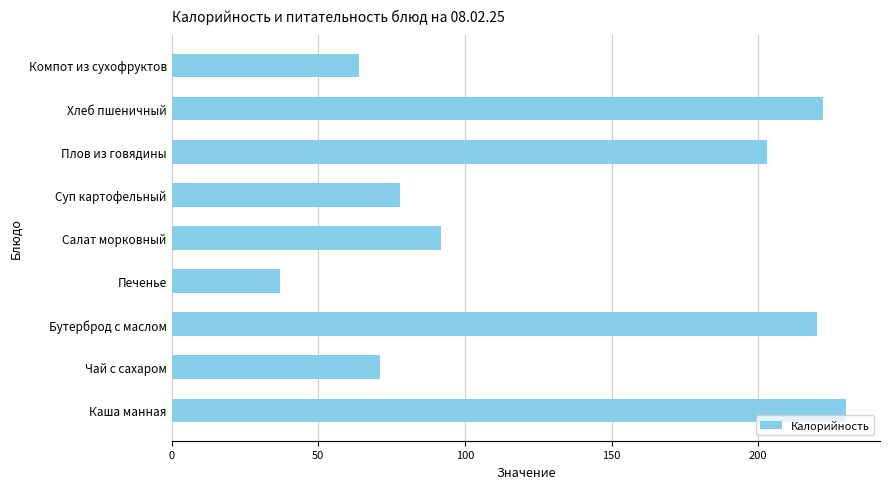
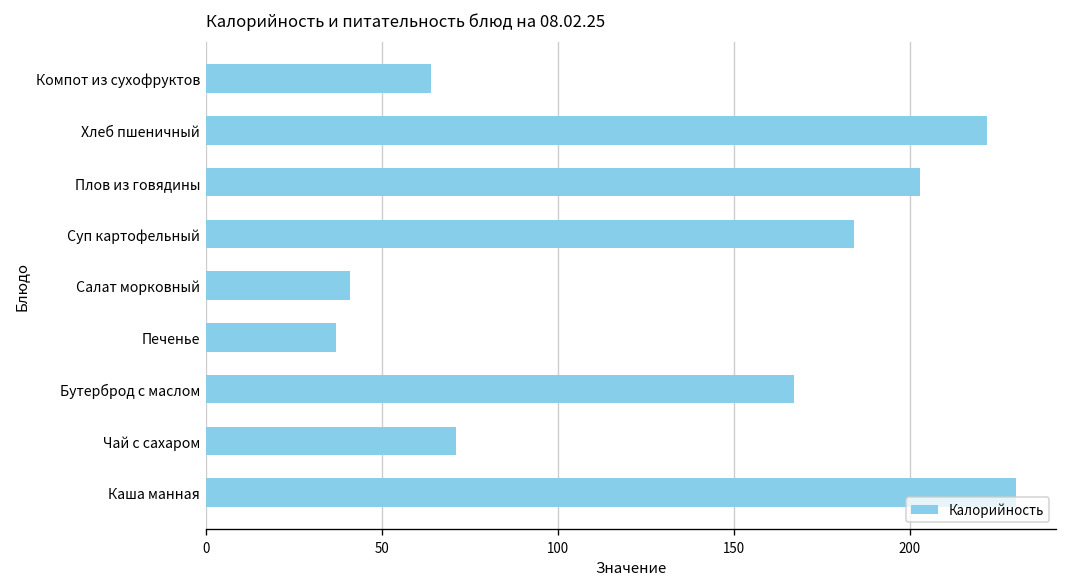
  {
    "Компот из сухофруктов": 64,
    "Хлеб пшеничный": 222,
    "Плов из говядины": 203,
-   "Суп картофельный": 78,
-   "Салат морковный": 92,
+   "Суп картофельный": 184,
+   "Салат морковный": 41,
    "Печенье": 37,
-   "Бутерброд с маслом": 220,
+   "Бутерброд с маслом": 167,
    "Чай с сахаром": 71,
    "Каша манная": 230
  }
